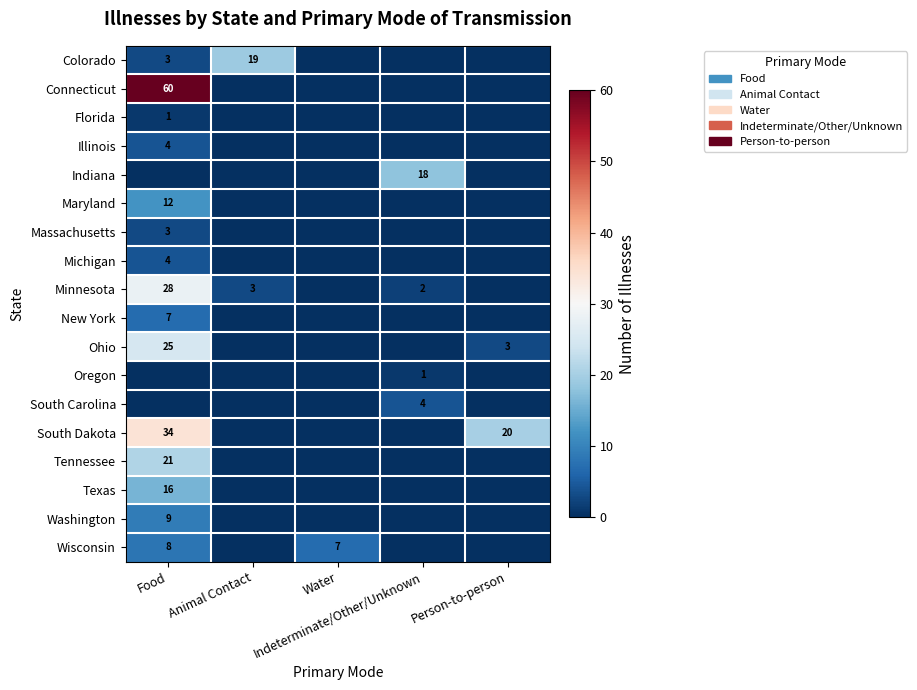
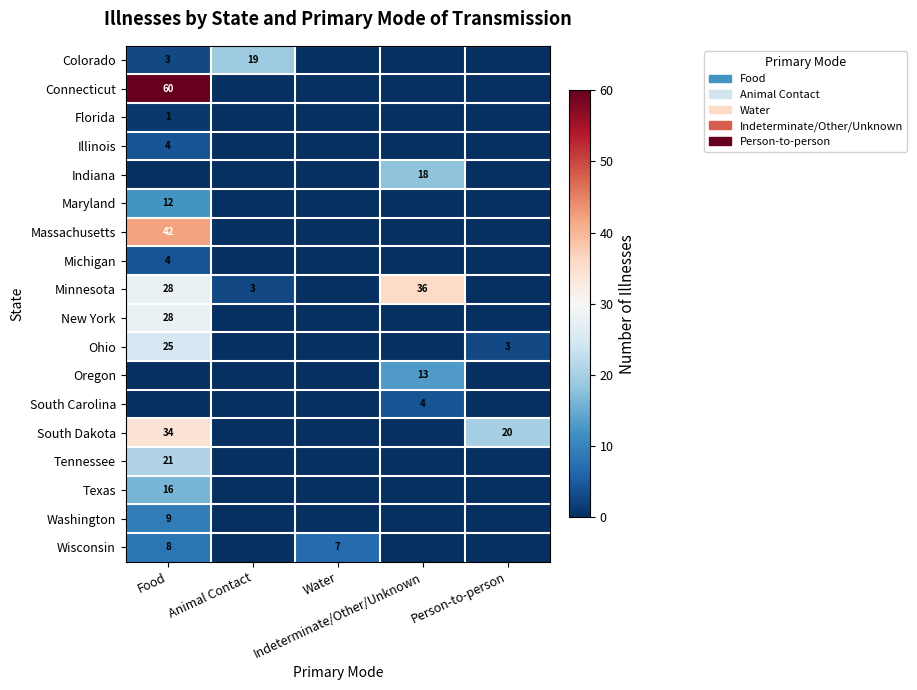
  {
    "Colorado": {
      "Food": 3,
      "Animal Contact": 19
    },
    "Connecticut": {
      "Food": 60
    },
    "Florida": {
      "Food": 1
    },
    "Illinois": {
      "Food": 4
    },
    "Indiana": {
      "Indeterminate/Other/Unknown": 18
    },
    "Maryland": {
      "Food": 12
    },
    "Massachusetts": {
-     "Food": 3
+     "Food": 42
    },
    "Michigan": {
      "Food": 4
    },
    "Minnesota": {
      "Food": 28,
      "Animal Contact": 3,
-     "Indeterminate/Other/Unknown": 2
+     "Indeterminate/Other/Unknown": 36
    },
    "New York": {
-     "Food": 7
+     "Food": 28
    },
    "Ohio": {
      "Food": 25,
      "Person-to-person": 3
    },
    "Oregon": {
-     "Indeterminate/Other/Unknown": 1
+     "Indeterminate/Other/Unknown": 13
    },
    "South Carolina": {
      "Indeterminate/Other/Unknown": 4
    },
    "South Dakota": {
      "Food": 34,
      "Person-to-person": 20
    },
    "Tennessee": {
      "Food": 21
    },
    "Texas": {
      "Food": 16
    },
    "Washington": {
      "Food": 9
    },
    "Wisconsin": {
      "Food": 8,
      "Water": 7
    }
  }
